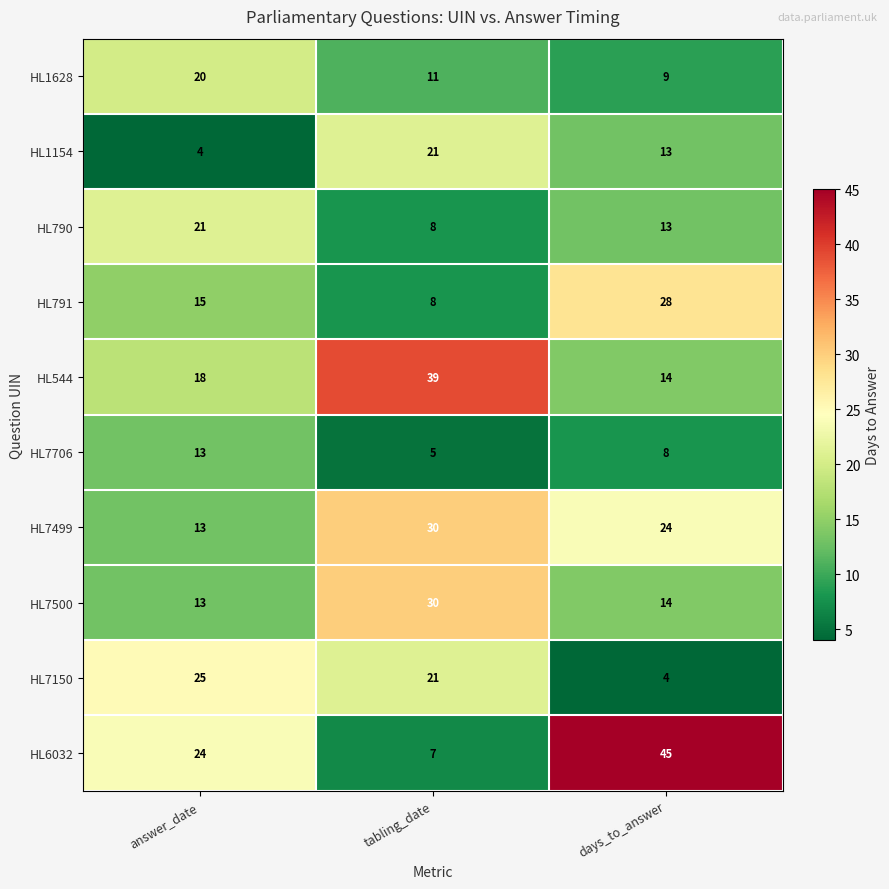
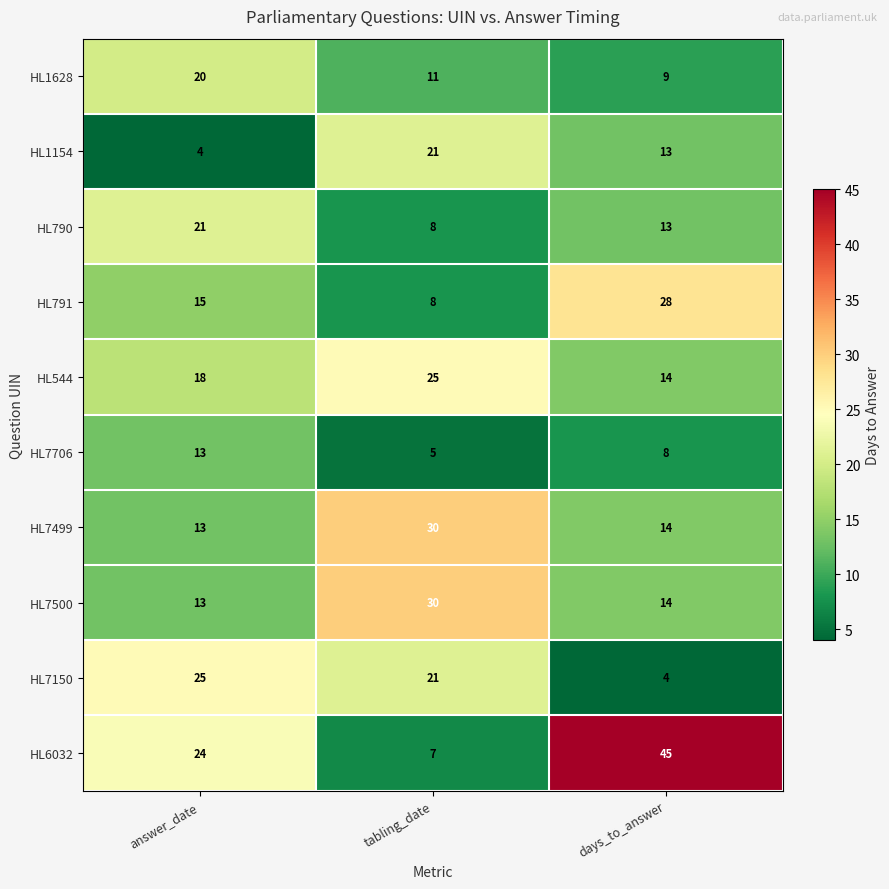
  {
    "HL1628": {
      "answer_date": 20,
      "tabling_date": 11,
      "days_to_answer": 9
    },
    "HL1154": {
      "answer_date": 4,
      "tabling_date": 21,
      "days_to_answer": 13
    },
    "HL790": {
      "answer_date": 21,
      "tabling_date": 8,
      "days_to_answer": 13
    },
    "HL791": {
      "answer_date": 15,
      "tabling_date": 8,
      "days_to_answer": 28
    },
    "HL544": {
      "answer_date": 18,
-     "tabling_date": 39,
+     "tabling_date": 25,
      "days_to_answer": 14
    },
    "HL7706": {
      "answer_date": 13,
      "tabling_date": 5,
      "days_to_answer": 8
    },
    "HL7499": {
      "answer_date": 13,
      "tabling_date": 30,
-     "days_to_answer": 24
+     "days_to_answer": 14
    },
    "HL7500": {
      "answer_date": 13,
      "tabling_date": 30,
      "days_to_answer": 14
    },
    "HL7150": {
      "answer_date": 25,
      "tabling_date": 21,
      "days_to_answer": 4
    },
    "HL6032": {
      "answer_date": 24,
      "tabling_date": 7,
      "days_to_answer": 45
    }
  }
